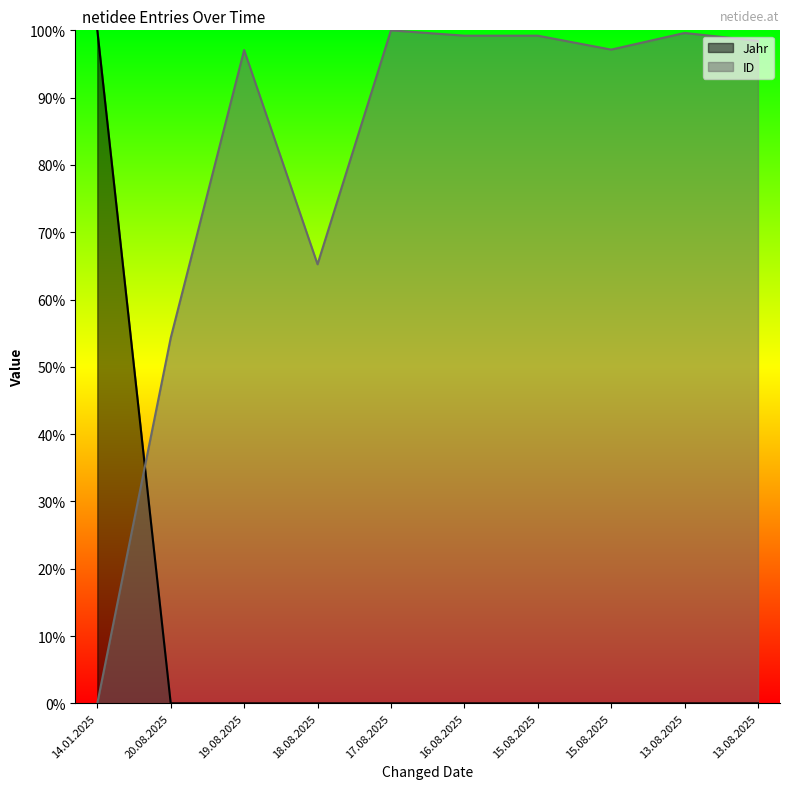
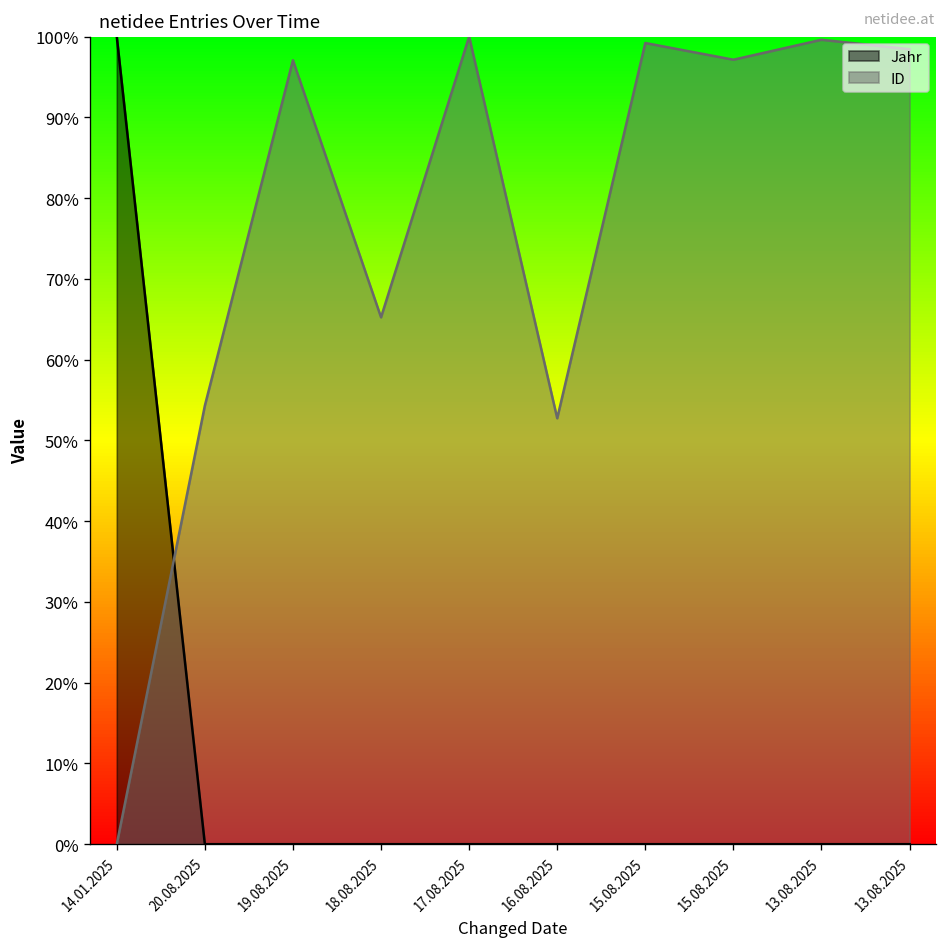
  {
    "Jahr": {
      "14.01.2025": "100%",
      "20.08.2025": "0%",
      "19.08.2025": "0%",
      "18.08.2025": "0%",
      "17.08.2025": "0%",
      "16.08.2025": "0%"
    },
    "ID": {
      "14.01.2025": "0%",
      "20.08.2025": "54%",
      "19.08.2025": "97%",
      "18.08.2025": "65%",
      "17.08.2025": "100%",
-     "16.08.2025": "99%"
+     "16.08.2025": "53%"
    }
  }
